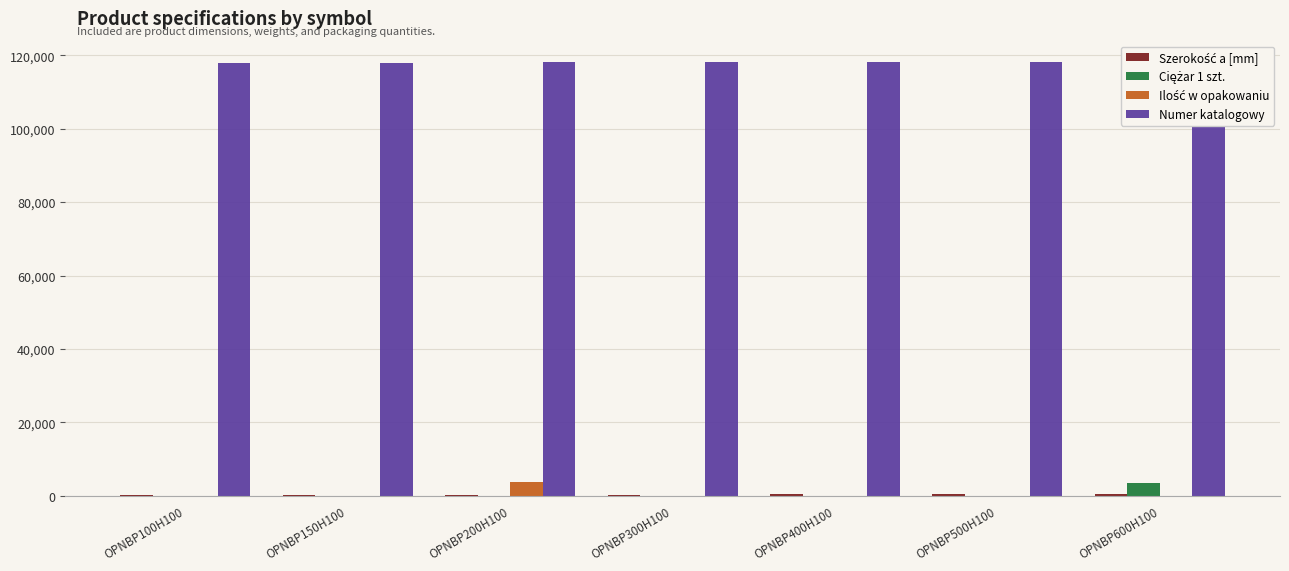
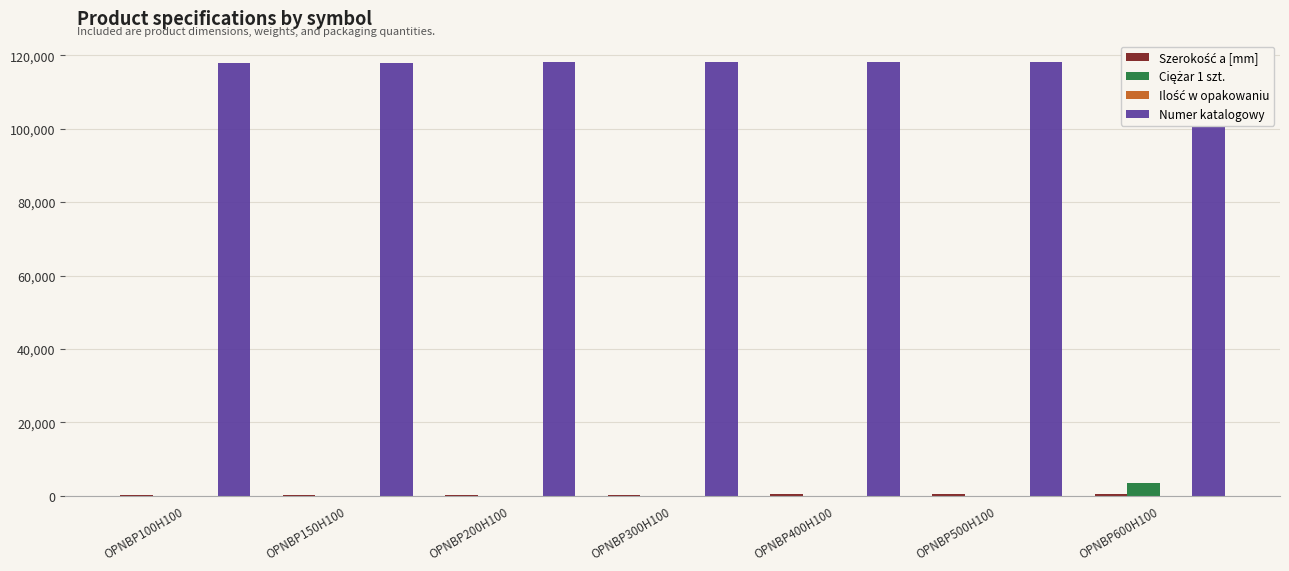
  {
    "Ciężar 1 szt.": {
      "OPNBP600H100": "3,000"
    },
    "Ilość w opakowaniu": {
-     "OPNBP200H100": "4,000"
+     "OPNBP200H100": "0"
    },
    "Numer katalogowy": {
      "OPNBP100H100": "118,000",
      "OPNBP150H100": "118,000",
      "OPNBP200H100": "118,000",
      "OPNBP300H100": "118,000",
      "OPNBP400H100": "118,000",
      "OPNBP500H100": "118,000"
    }
  }
